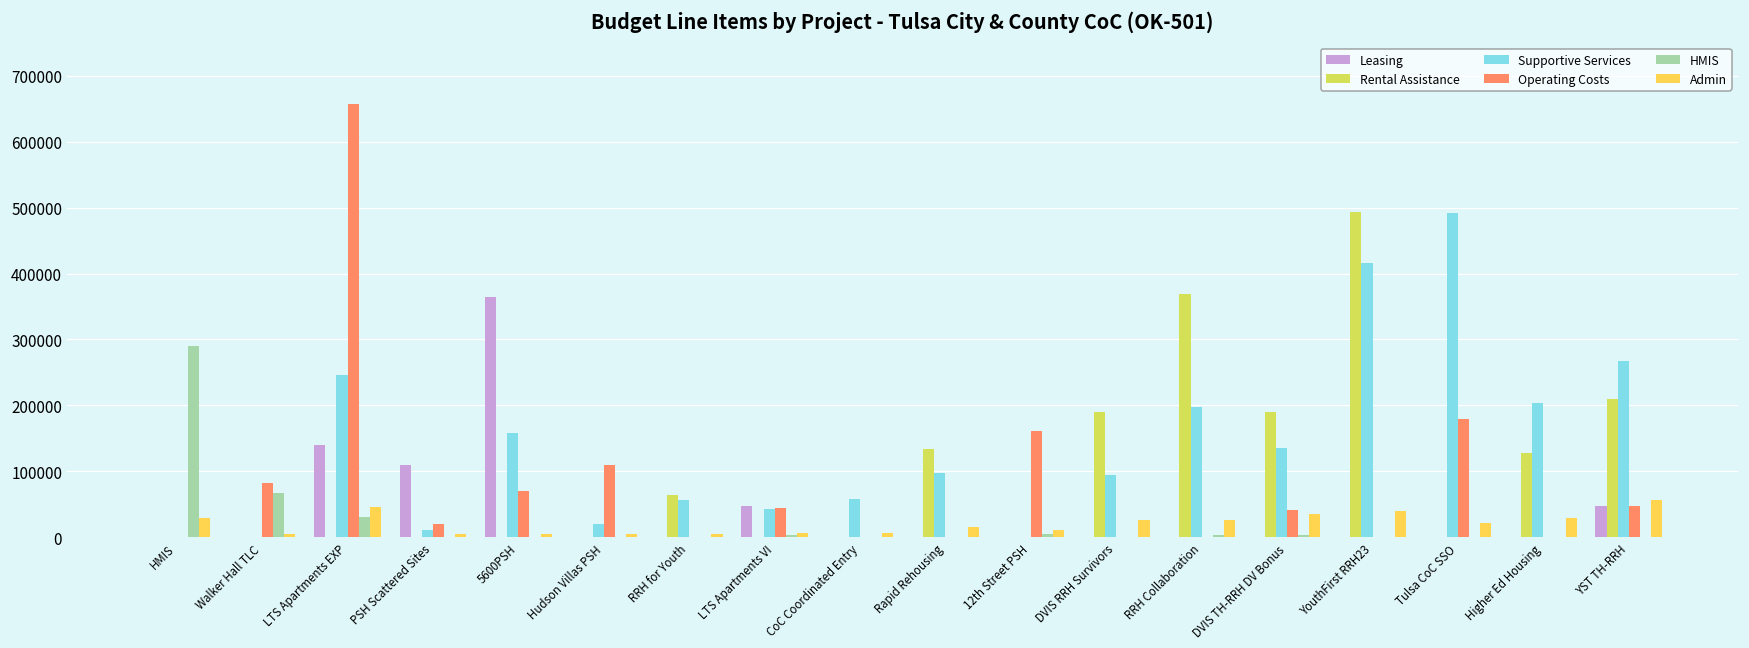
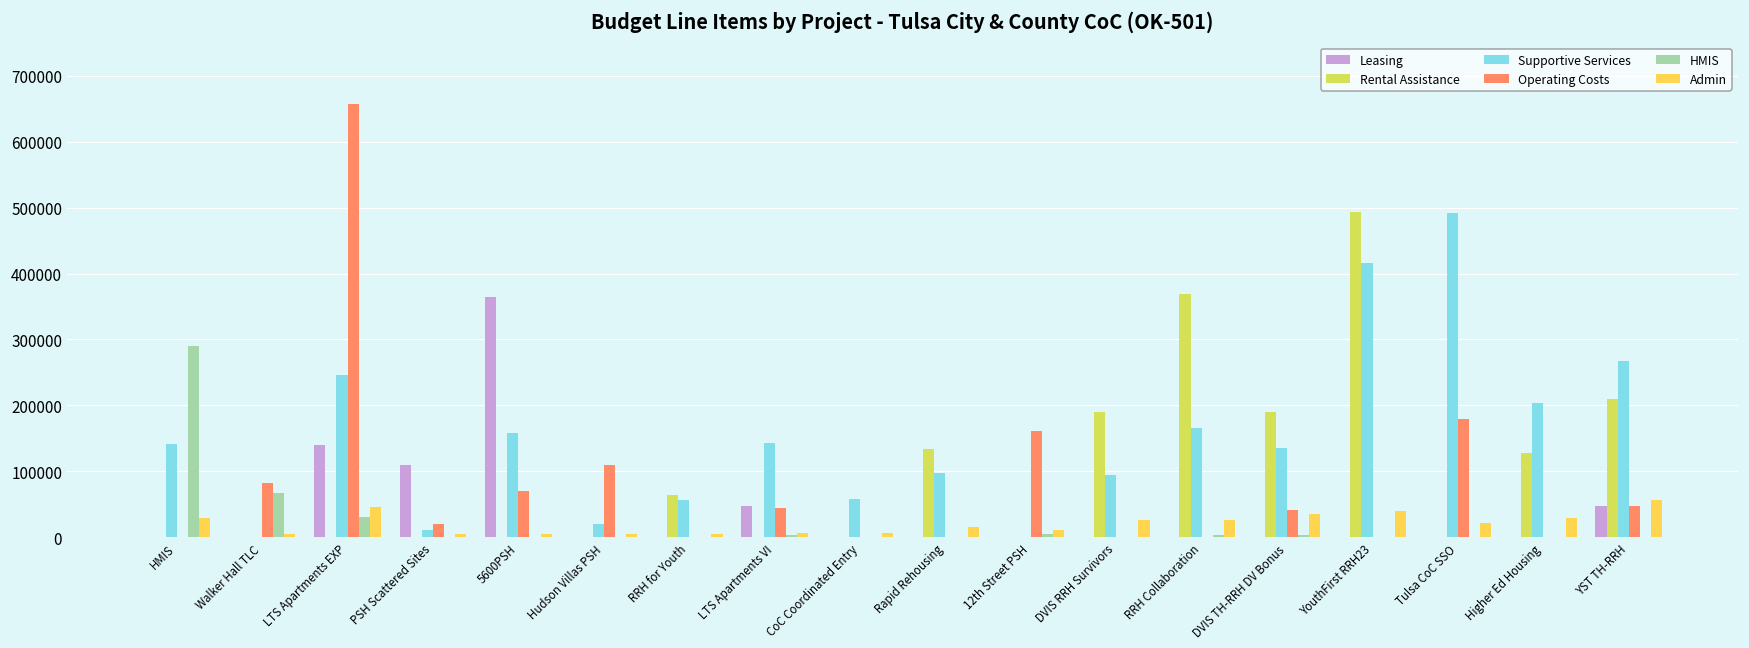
  {
    "Leasing": {
      "HMIS": 0,
      "Walker Hall TLC": 0,
      "LTS Apartments EXP": 140000,
      "PSH Scattered Sites": 110000,
      "5600PSH": 360000,
      "Hudson Villas PSH": 0,
      "RRH for Youth": 0,
      "LTS Apartments VI": 50000,
      "CoC Coordinated Entry": 0,
      "Rapid Rehousing": 0,
      "12th Street PSH": 0,
      "DVIS RRH Survivors": 0,
      "RRH Collaboration": 0,
      "DVIS TH-RRH DV Bonus": 0,
      "YouthFirst RRH23": 0,
      "Tulsa CoC SSO": 0,
      "Higher Ed Housing": 0,
      "YST TH-RRH": 50000
    },
    "Supportive Services": {
-     "HMIS": 0,
+     "HMIS": 140000,
      "Walker Hall TLC": 0,
      "LTS Apartments EXP": 250000,
      "PSH Scattered Sites": 10000,
      "5600PSH": 160000,
      "Hudson Villas PSH": 20000,
      "RRH for Youth": 60000,
-     "LTS Apartments VI": 40000,
+     "LTS Apartments VI": 140000,
      "CoC Coordinated Entry": 60000,
      "Rapid Rehousing": 100000,
      "12th Street PSH": 0,
      "DVIS RRH Survivors": 90000,
-     "RRH Collaboration": 200000,
+     "RRH Collaboration": 170000,
      "DVIS TH-RRH DV Bonus": 130000,
      "YouthFirst RRH23": 420000,
      "Tulsa CoC SSO": 490000,
      "Higher Ed Housing": 200000,
      "YST TH-RRH": 270000
    },
    "Operating Costs": {
      "HMIS": 0,
      "Walker Hall TLC": 80000,
      "LTS Apartments EXP": 660000,
      "PSH Scattered Sites": 20000,
      "5600PSH": 70000,
      "Hudson Villas PSH": 110000,
      "RRH for Youth": 0,
      "LTS Apartments VI": 40000,
      "CoC Coordinated Entry": 0,
      "Rapid Rehousing": 0,
      "12th Street PSH": 160000,
      "DVIS RRH Survivors": 0,
      "RRH Collaboration": 0,
      "DVIS TH-RRH DV Bonus": 40000,
      "YouthFirst RRH23": 0,
      "Tulsa CoC SSO": 180000,
      "Higher Ed Housing": 0,
      "YST TH-RRH": 50000
    },
    "HMIS": {
      "HMIS": 290000,
      "Walker Hall TLC": 70000,
      "LTS Apartments EXP": 30000,
      "PSH Scattered Sites": 0,
      "5600PSH": 0,
      "Hudson Villas PSH": 0,
      "RRH for Youth": 0,
      "CoC Coordinated Entry": 0,
      "Rapid Rehousing": 0,
      "12th Street PSH": 0,
      "DVIS RRH Survivors": 0,
      "YouthFirst RRH23": 0,
      "Tulsa CoC SSO": 0,
      "Higher Ed Housing": 0,
      "YST TH-RRH": 0
    }
  }
